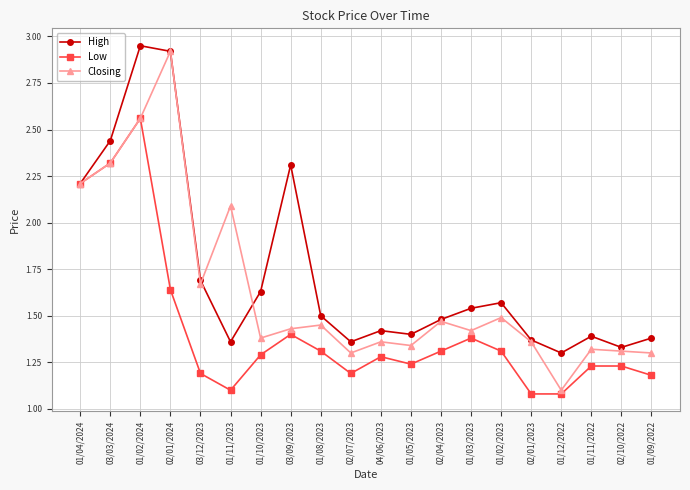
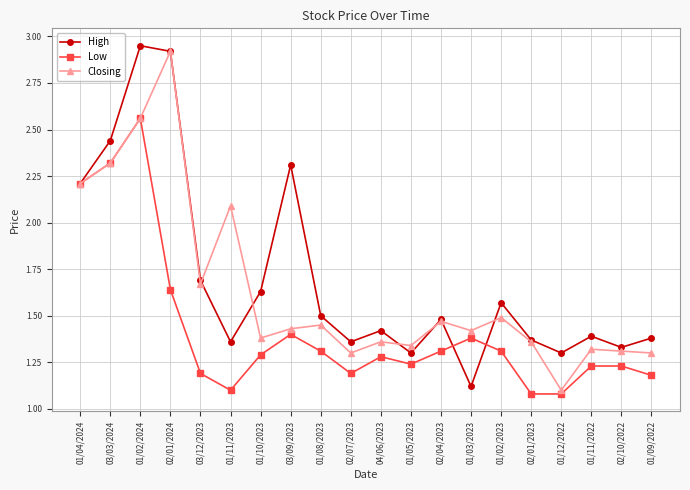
  {
    "High": {
      "03/03/2024": 2.44,
      "01/02/2024": 2.95,
      "03/12/2023": 1.69,
      "01/11/2023": 1.36,
      "01/10/2023": 1.63,
      "03/09/2023": 2.31,
      "01/08/2023": 1.50,
      "02/07/2023": 1.36,
      "04/06/2023": 1.42,
-     "01/05/2023": 1.4,
-     "01/03/2023": 1.54,
+     "01/05/2023": 1.3,
+     "01/03/2023": 1.12,
      "01/02/2023": 1.57,
      "01/12/2022": 1.30,
      "01/11/2022": 1.39,
      "02/10/2022": 1.33,
      "01/09/2022": 1.38
    },
    "Low": {
      "02/01/2024": 1.64,
      "03/12/2023": 1.19,
      "01/11/2023": 1.10,
      "01/10/2023": 1.29,
      "03/09/2023": 1.40,
      "01/08/2023": 1.31,
      "02/07/2023": 1.19,
      "04/06/2023": 1.28,
      "01/05/2023": 1.24,
      "02/04/2023": 1.31,
      "01/03/2023": 1.38,
      "01/02/2023": 1.31,
      "02/01/2023": 1.08,
      "01/12/2022": 1.08,
      "01/11/2022": 1.23,
      "02/10/2022": 1.23,
      "01/09/2022": 1.18
    },
    "Closing": {
      "03/12/2023": 1.67,
      "01/11/2023": 2.09,
      "01/10/2023": 1.38,
      "03/09/2023": 1.43,
      "01/08/2023": 1.45,
      "02/07/2023": 1.30,
      "04/06/2023": 1.36,
      "01/05/2023": 1.34,
      "01/03/2023": 1.42,
      "01/02/2023": 1.49,
      "01/12/2022": 1.10,
      "01/11/2022": 1.32,
      "02/10/2022": 1.31,
      "01/09/2022": 1.30
    }
  }
